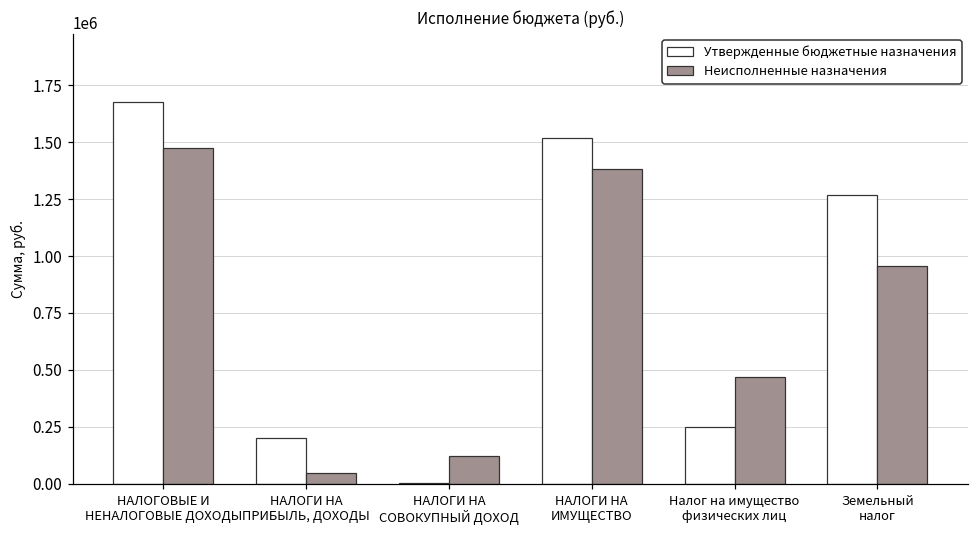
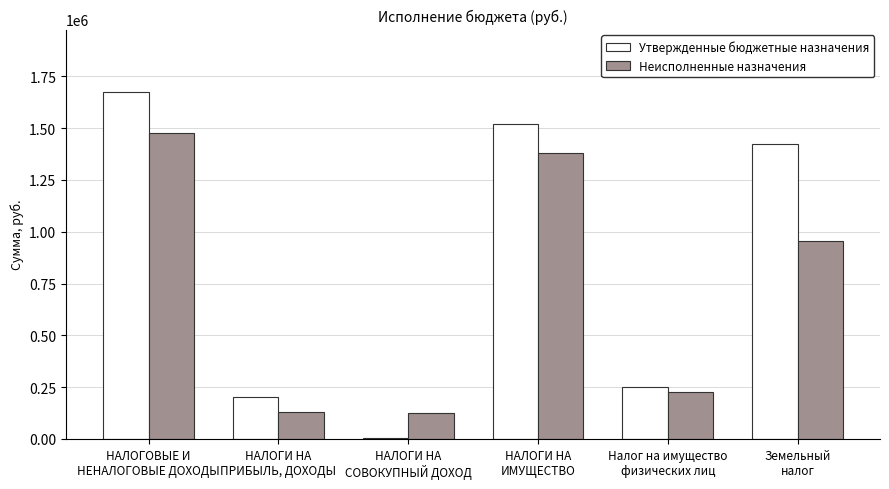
  {
    "Утвержденные бюджетные назначения": {
      "НАЛОГОВЫЕ И НЕНАЛОГОВЫЕ ДОХОДЫ": 1680000,
      "НАЛОГИ НА ПРИБЫЛЬ, ДОХОДЫ": 200000,
      "НАЛОГИ НА ИМУЩЕСТВО": 1520000,
      "Налог на имущество физических лиц": 250000,
-     "Земельный налог": 1270000
+     "Земельный налог": 1420000
    },
    "Неисполненные назначения": {
      "НАЛОГОВЫЕ И НЕНАЛОГОВЫЕ ДОХОДЫ": 1480000,
-     "НАЛОГИ НА ПРИБЫЛЬ, ДОХОДЫ": 50000,
+     "НАЛОГИ НА ПРИБЫЛЬ, ДОХОДЫ": 130000,
      "НАЛОГИ НА СОВОКУПНЫЙ ДОХОД": 120000,
      "НАЛОГИ НА ИМУЩЕСТВО": 1380000,
-     "Налог на имущество физических лиц": 470000,
+     "Налог на имущество физических лиц": 230000,
      "Земельный налог": 960000
    }
  }
